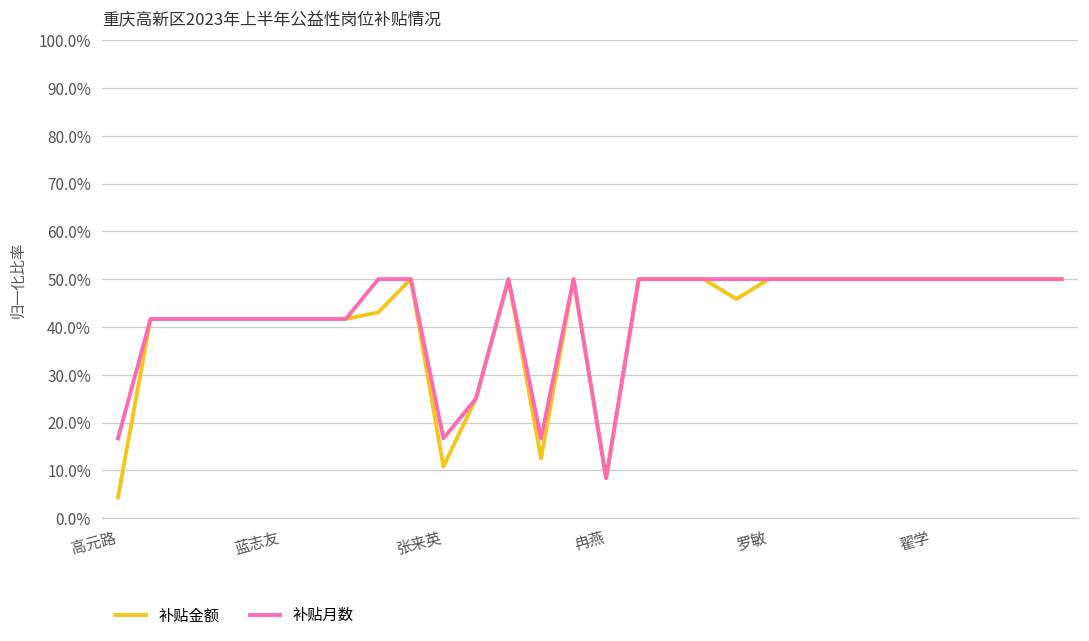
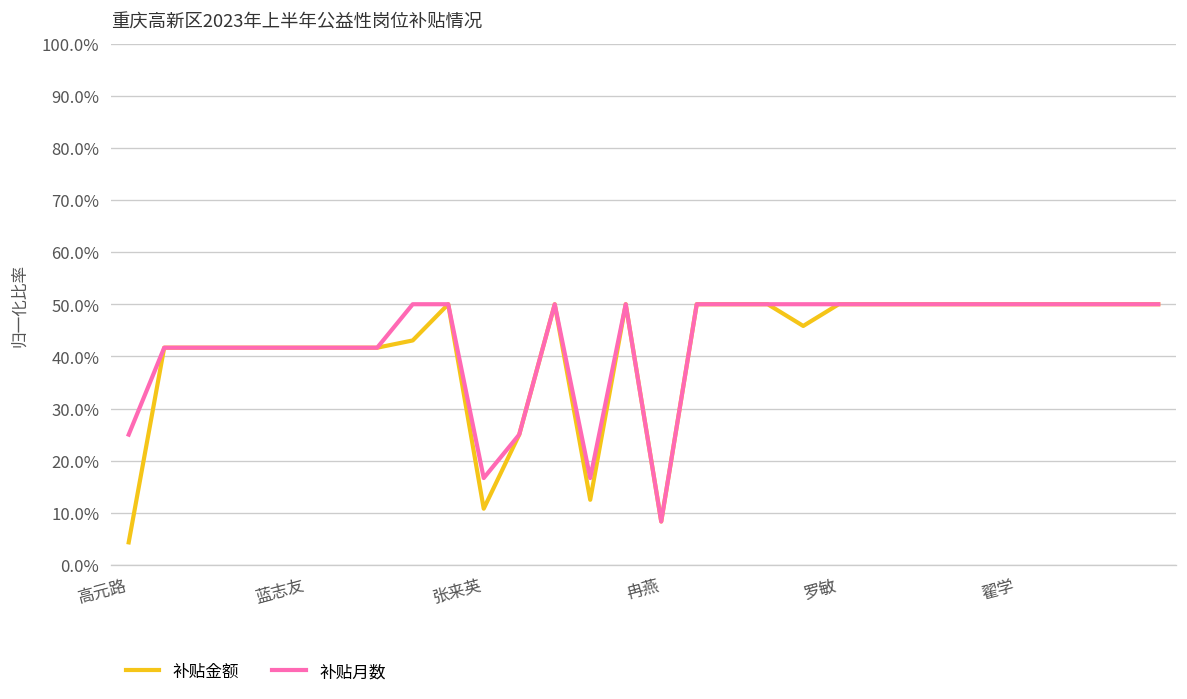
  {
    "补贴金额": {
      "高元路": "4%",
      "张来英": "11%"
    },
    "补贴月数": {
-     "高元路": "17%",
+     "高元路": "25%",
      "张来英": "17%"
    }
  }
